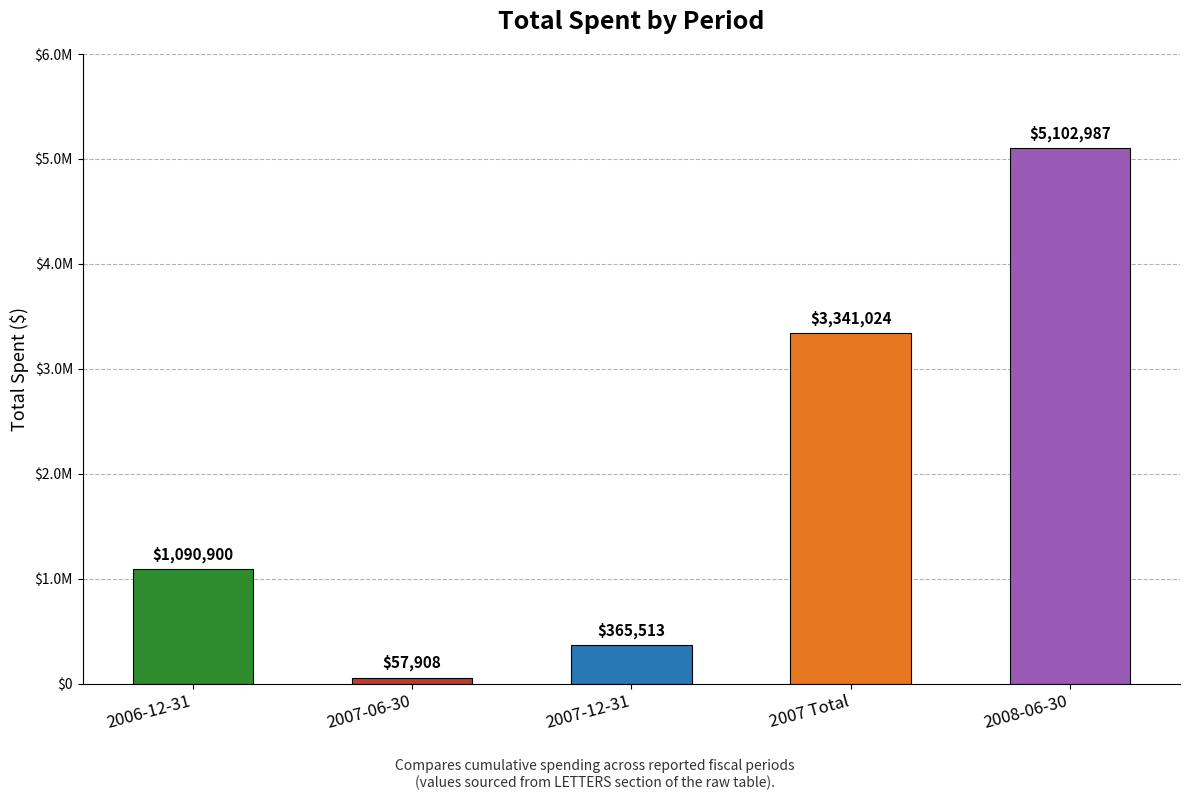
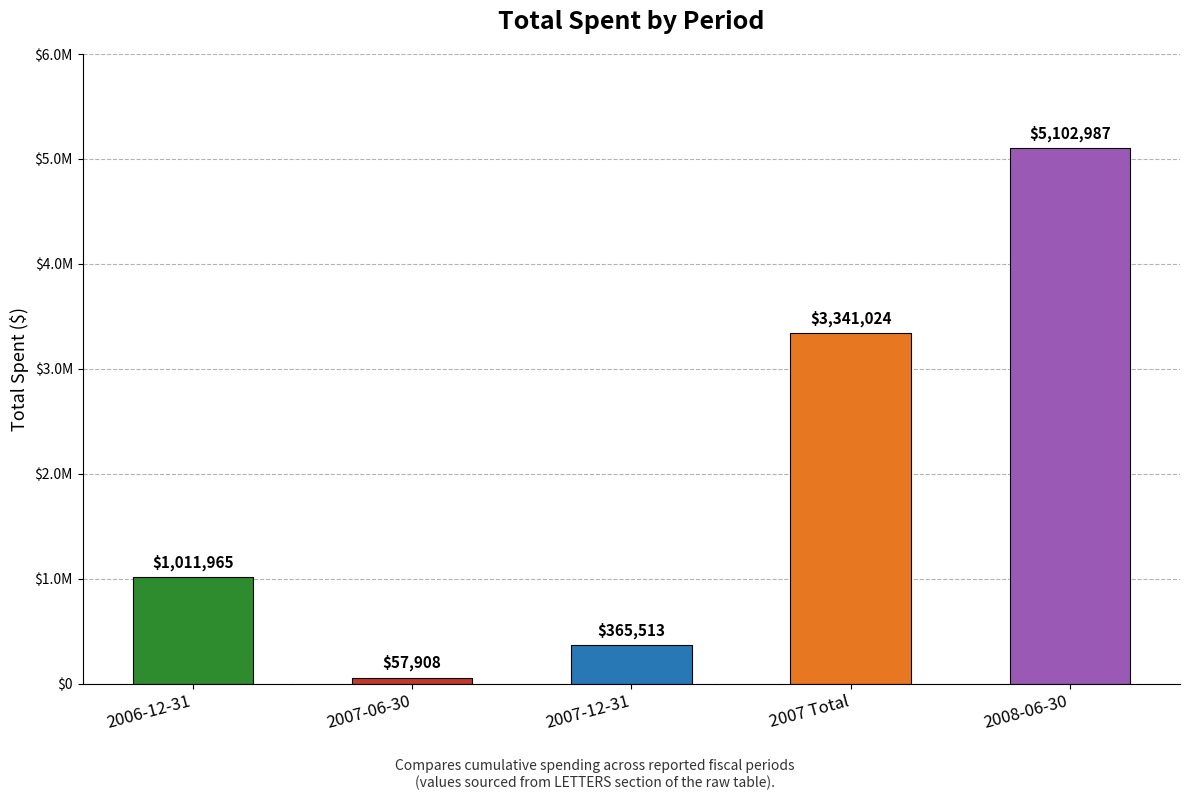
  {
-   "2006-12-31": "$1,090,900",
+   "2006-12-31": "$1,011,965",
    "2007-06-30": "$57,908",
    "2007-12-31": "$365,513",
    "2007 Total": "$3,341,024",
    "2008-06-30": "$5,102,987"
  }
